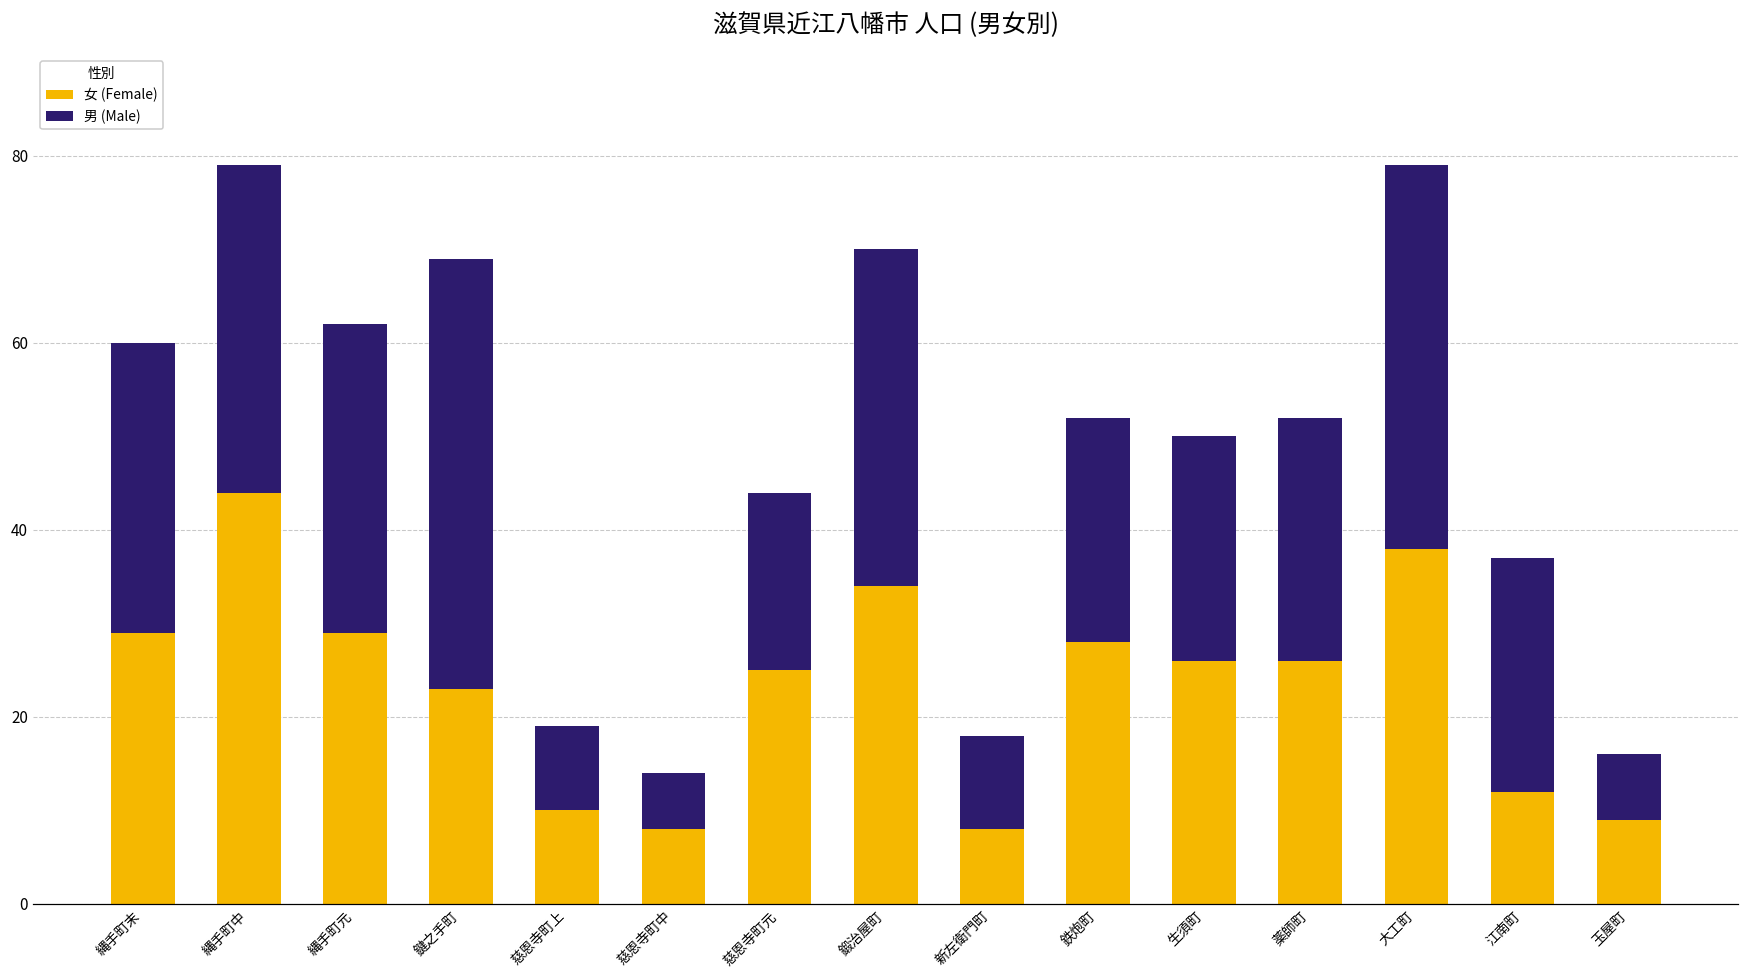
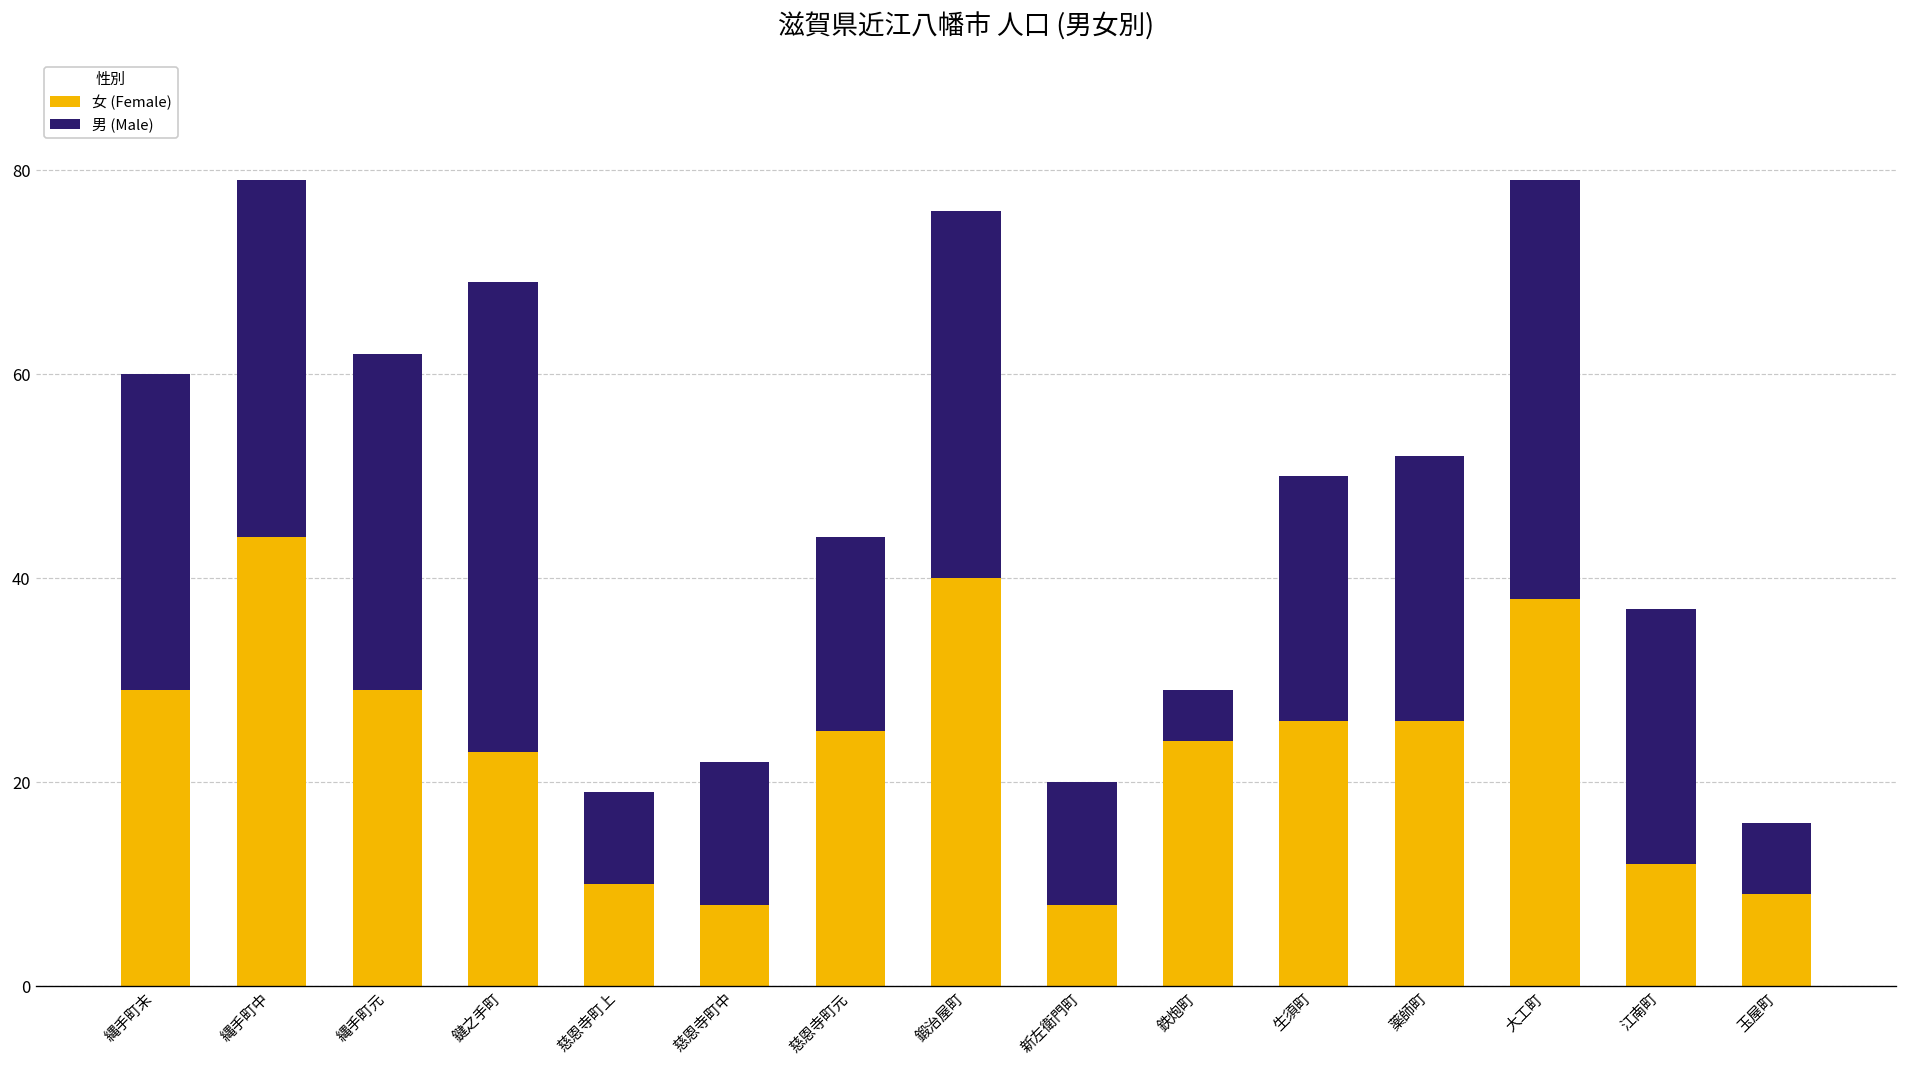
  {
    "女 (Female)": {
      "縄手町末": 29,
      "縄手町中": 44,
      "縄手町元": 29,
      "鍵之手町": 23,
      "慈恩寺町上": 10,
      "慈恩寺町中": 8,
      "慈恩寺町元": 25,
-     "鍛治屋町": 34,
+     "鍛治屋町": 40,
      "新左衛門町": 8,
-     "鉄炮町": 28,
+     "鉄炮町": 24,
      "生須町": 26,
      "薬師町": 26,
      "大工町": 38,
      "江南町": 12,
      "玉屋町": 9
    },
    "男 (Male)": {
      "縄手町末": 31,
      "縄手町中": 35,
      "縄手町元": 33,
      "鍵之手町": 46,
      "慈恩寺町上": 9,
-     "慈恩寺町中": 6,
+     "慈恩寺町中": 14,
      "慈恩寺町元": 19,
      "鍛治屋町": 36,
-     "新左衛門町": 10,
-     "鉄炮町": 24,
+     "新左衛門町": 12,
+     "鉄炮町": 5,
      "生須町": 24,
      "薬師町": 26,
      "大工町": 41,
      "江南町": 25,
      "玉屋町": 7
    }
  }
